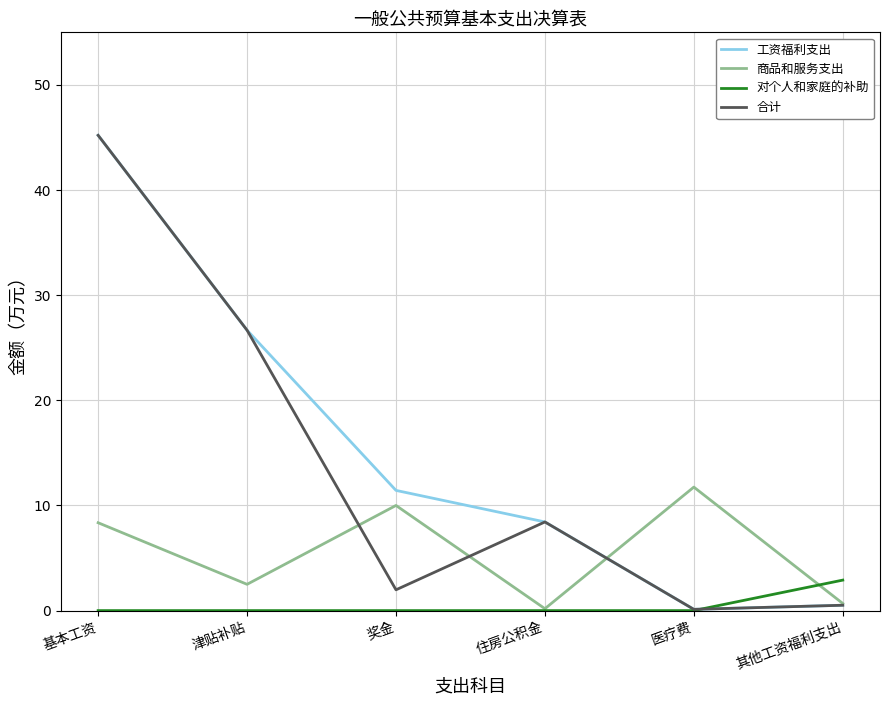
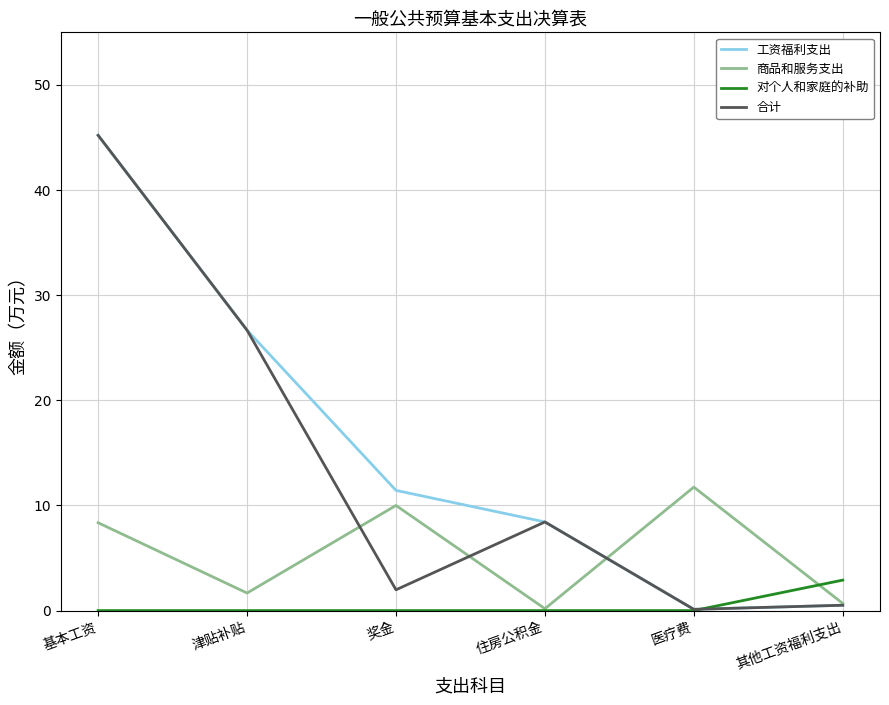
  {
    "工资福利支出": {
      "奖金": 11.4
    },
    "商品和服务支出": {
      "基本工资": 8.4,
-     "津贴补贴": 2.5,
+     "津贴补贴": 1.7,
      "奖金": 10.0,
      "医疗费": 11.7
    },
    "对个人和家庭的补助": {
      "基本工资": 0.0,
      "津贴补贴": 0.0,
      "奖金": 0.0,
      "其他工资福利支出": 2.9
    },
    "合计": {
      "奖金": 2.0
    }
  }
